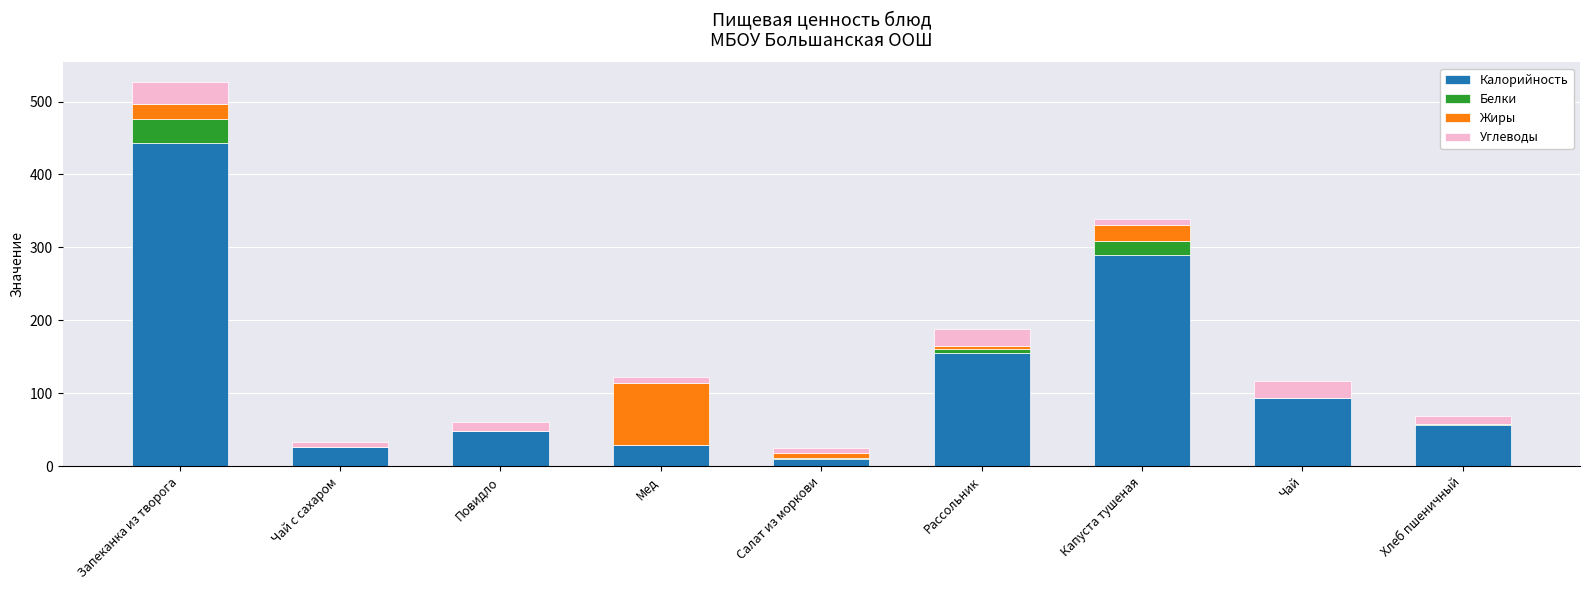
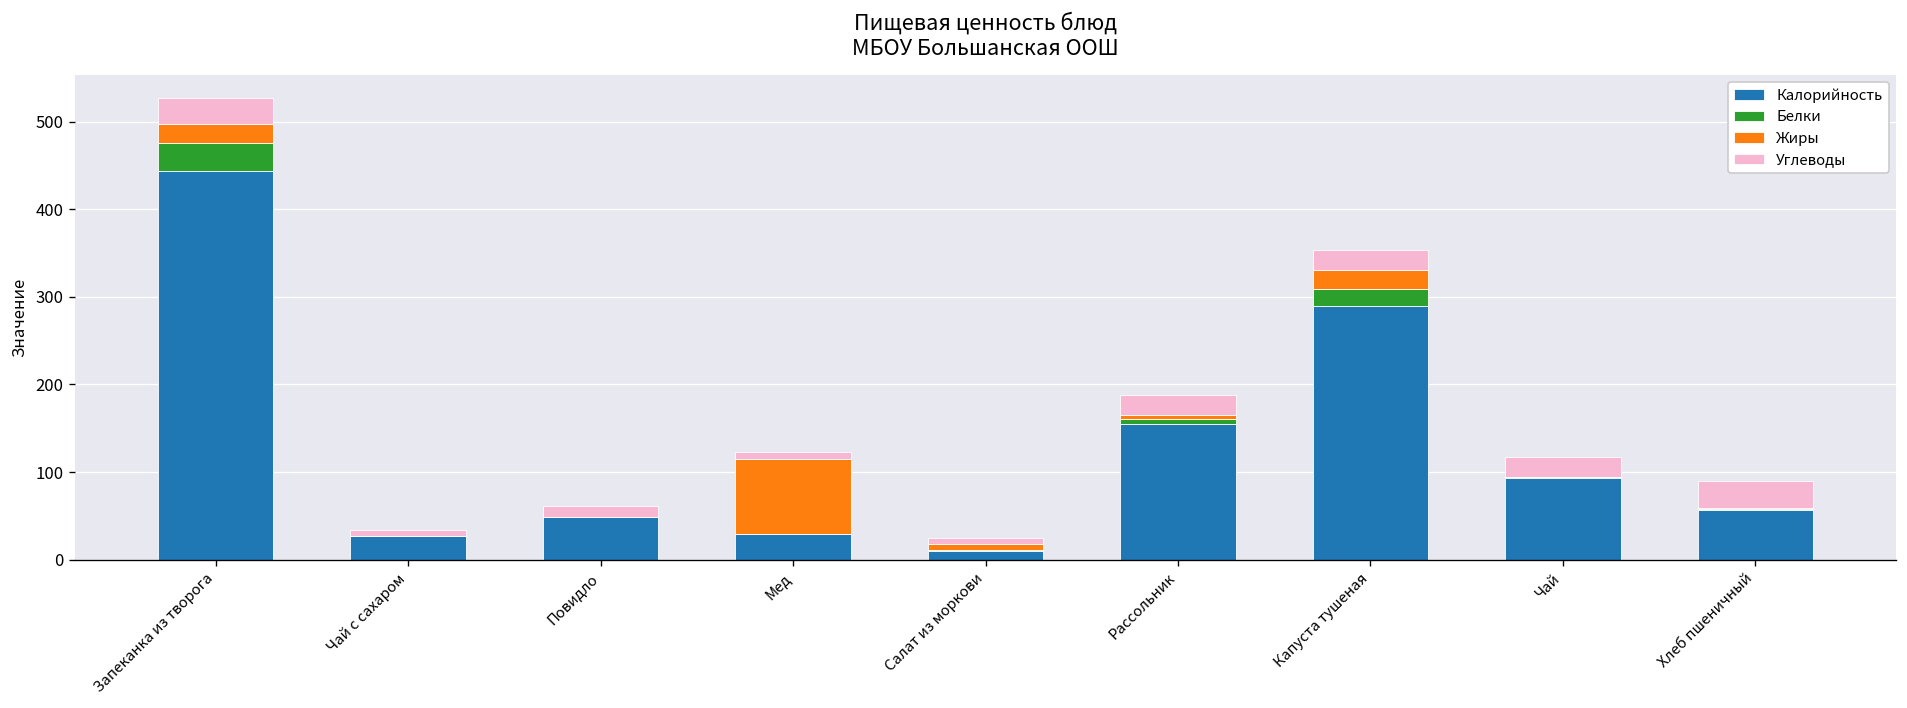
  {
    "Калорийность": {
      "Запеканка из творога": 440,
      "Чай с сахаром": 30,
      "Повидло": 50,
      "Мед": 30,
      "Салат из моркови": 10,
      "Рассольник": 150,
      "Капуста тушеная": 290,
      "Чай": 90,
      "Хлеб пшеничный": 60
    },
    "Белки": {
      "Запеканка из творога": 30,
      "Повидло": 0,
      "Рассольник": 10,
      "Капуста тушеная": 20
    },
    "Жиры": {
      "Запеканка из творога": 20,
      "Чай с сахаром": 0,
      "Повидло": 0,
      "Мед": 80,
      "Салат из моркови": 10,
      "Рассольник": 0,
      "Капуста тушеная": 20
    },
    "Углеводы": {
      "Запеканка из творога": 30,
      "Чай с сахаром": 10,
      "Повидло": 10,
      "Мед": 10,
      "Салат из моркови": 10,
      "Рассольник": 20,
-     "Капуста тушеная": 10,
+     "Капуста тушеная": 20,
      "Чай": 20,
-     "Хлеб пшеничный": 10
+     "Хлеб пшеничный": 30
    }
  }
